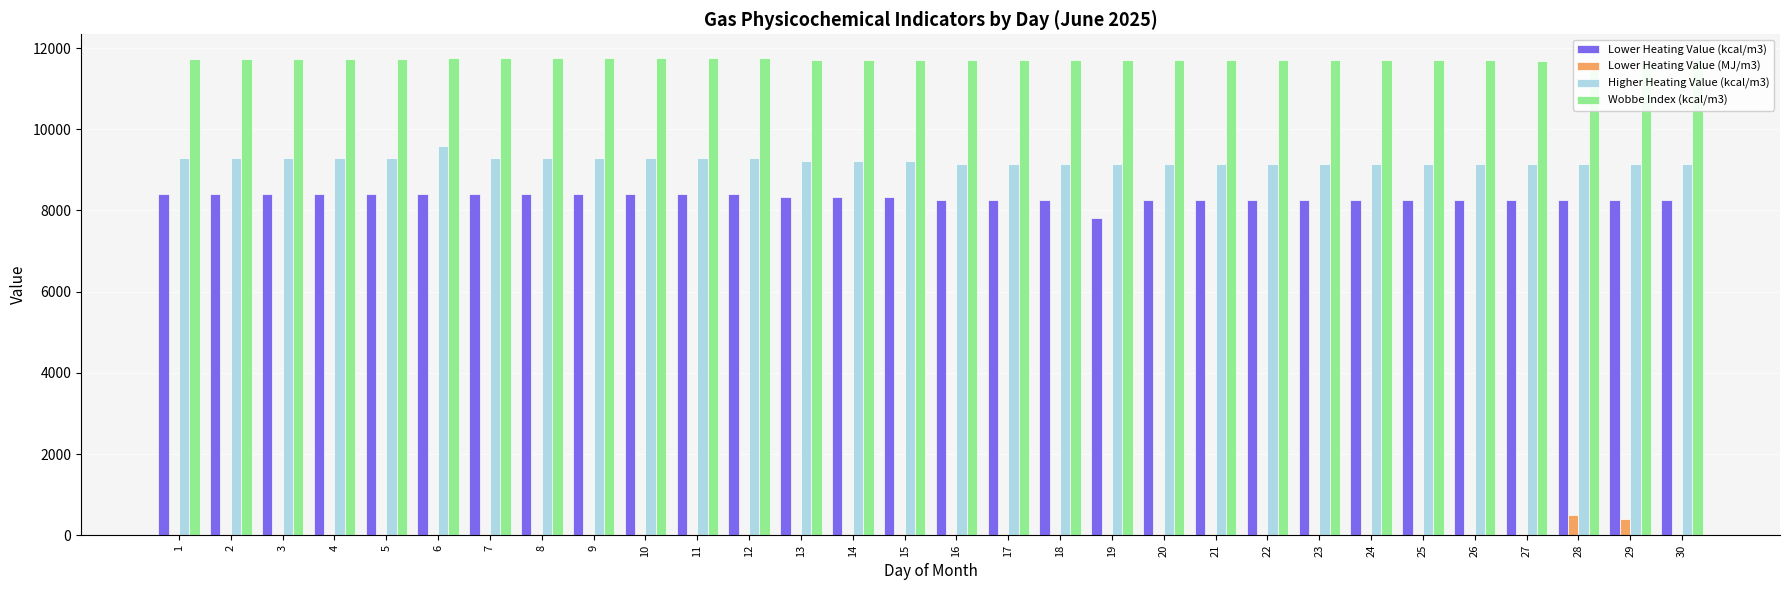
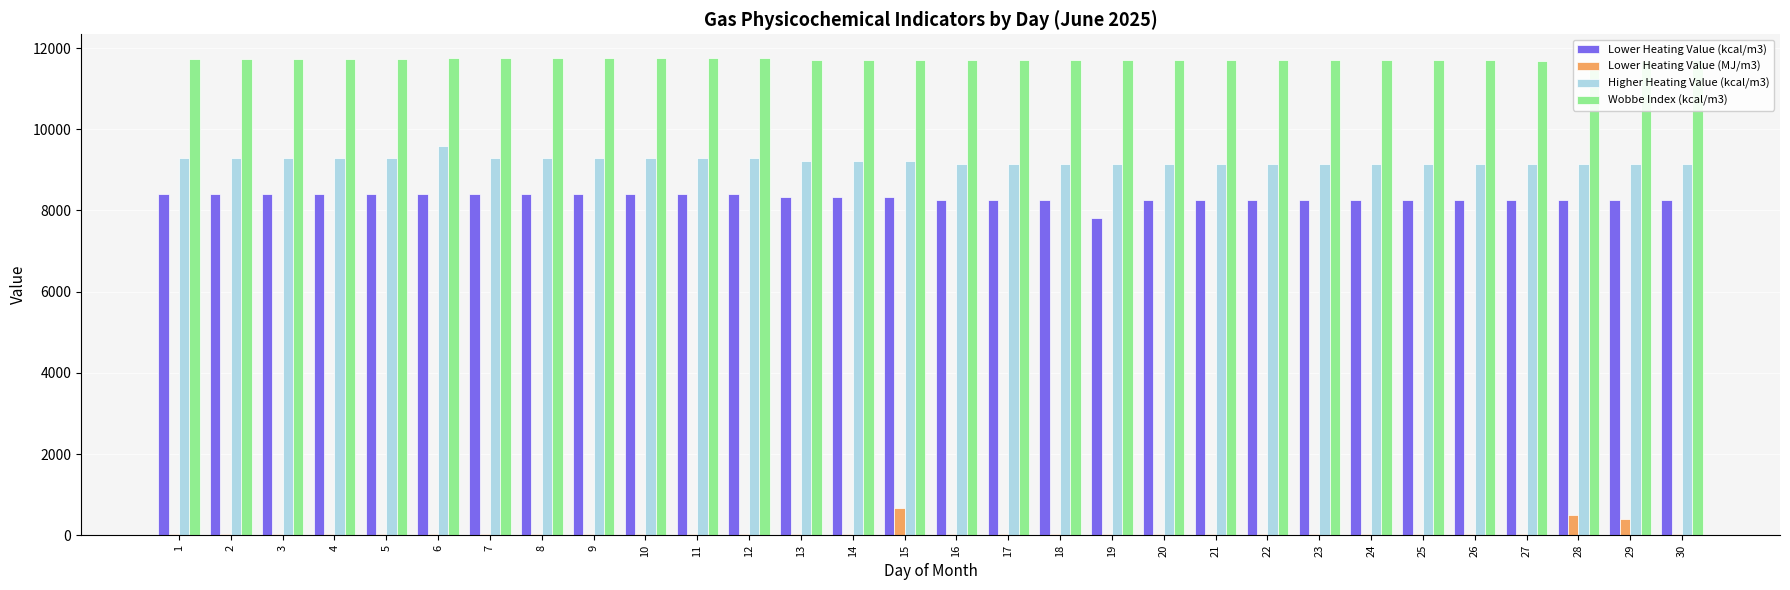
  {
    "Lower Heating Value (kcal/m3)": {
      "1": 8400,
      "2": 8400,
      "3": 8400,
      "4": 8400,
      "5": 8400,
      "6": 8400,
      "7": 8400,
      "8": 8400,
      "9": 8400,
      "10": 8400,
      "11": 8400,
      "12": 8400,
      "13": 8300,
      "14": 8300,
      "15": 8300,
      "16": 8300,
      "17": 8300,
      "18": 8300,
      "19": 7800,
      "20": 8300,
      "21": 8300,
      "22": 8300,
      "23": 8300,
      "24": 8300,
      "25": 8300,
      "26": 8300,
      "27": 8300,
      "28": 8300,
      "29": 8300,
      "30": 8300
    },
    "Lower Heating Value (MJ/m3)": {
-     "15": 0,
+     "15": 700,
      "28": 500,
      "29": 400
    },
    "Higher Heating Value (kcal/m3)": {
      "1": 9300,
      "2": 9300,
      "3": 9300,
      "4": 9300,
      "5": 9300,
      "6": 9600,
      "7": 9300,
      "8": 9300,
      "9": 9300,
      "10": 9300,
      "11": 9300,
      "12": 9300,
      "13": 9200,
      "14": 9200,
      "15": 9200,
      "16": 9100,
      "17": 9100,
      "18": 9100,
      "19": 9100,
      "20": 9100,
      "21": 9100,
      "22": 9100,
      "23": 9200,
      "24": 9200,
      "25": 9200,
      "26": 9200,
      "27": 9100,
      "28": 9100,
      "29": 9100,
      "30": 9200
    },
    "Wobbe Index (kcal/m3)": {
      "1": 11700,
      "2": 11700,
      "3": 11700,
      "4": 11700,
      "5": 11700,
      "6": 11800,
      "7": 11800,
      "8": 11800,
      "9": 11800,
      "10": 11800,
      "11": 11800,
      "12": 11800,
      "13": 11700,
      "14": 11700,
      "15": 11700,
      "16": 11700,
      "17": 11700,
      "18": 11700,
      "19": 11700,
      "20": 11700,
      "21": 11700,
      "22": 11700,
      "23": 11700,
      "24": 11700,
      "25": 11700,
      "26": 11700,
      "27": 11700
    }
  }
